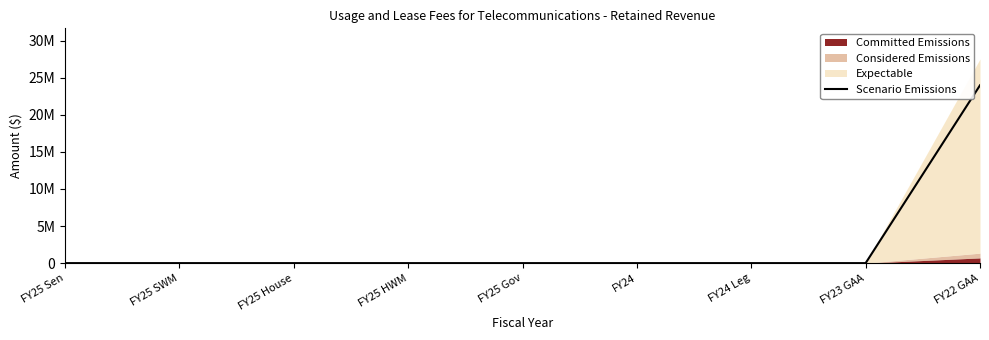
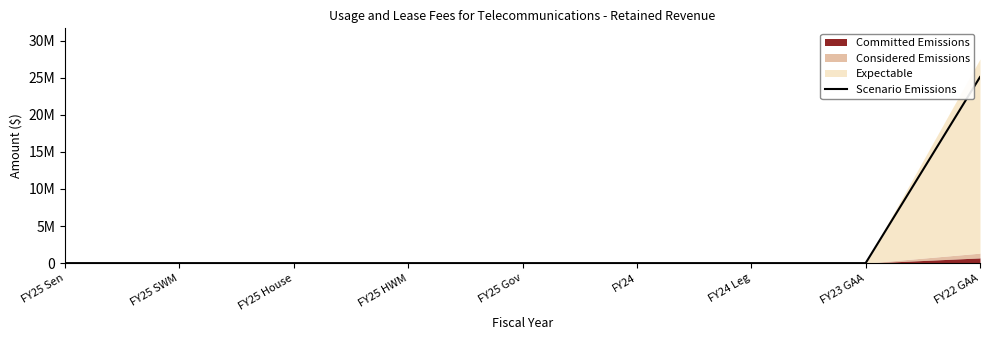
  {
    "Scenario Emissions": {
-     "FY22 GAA": 24000000
+     "FY22 GAA": 25000000
    },
    "Committed Emissions": {
      "FY22 GAA": 1000000
    },
    "Considered Emissions": {
      "FY22 GAA": 1000000
    }
  }
